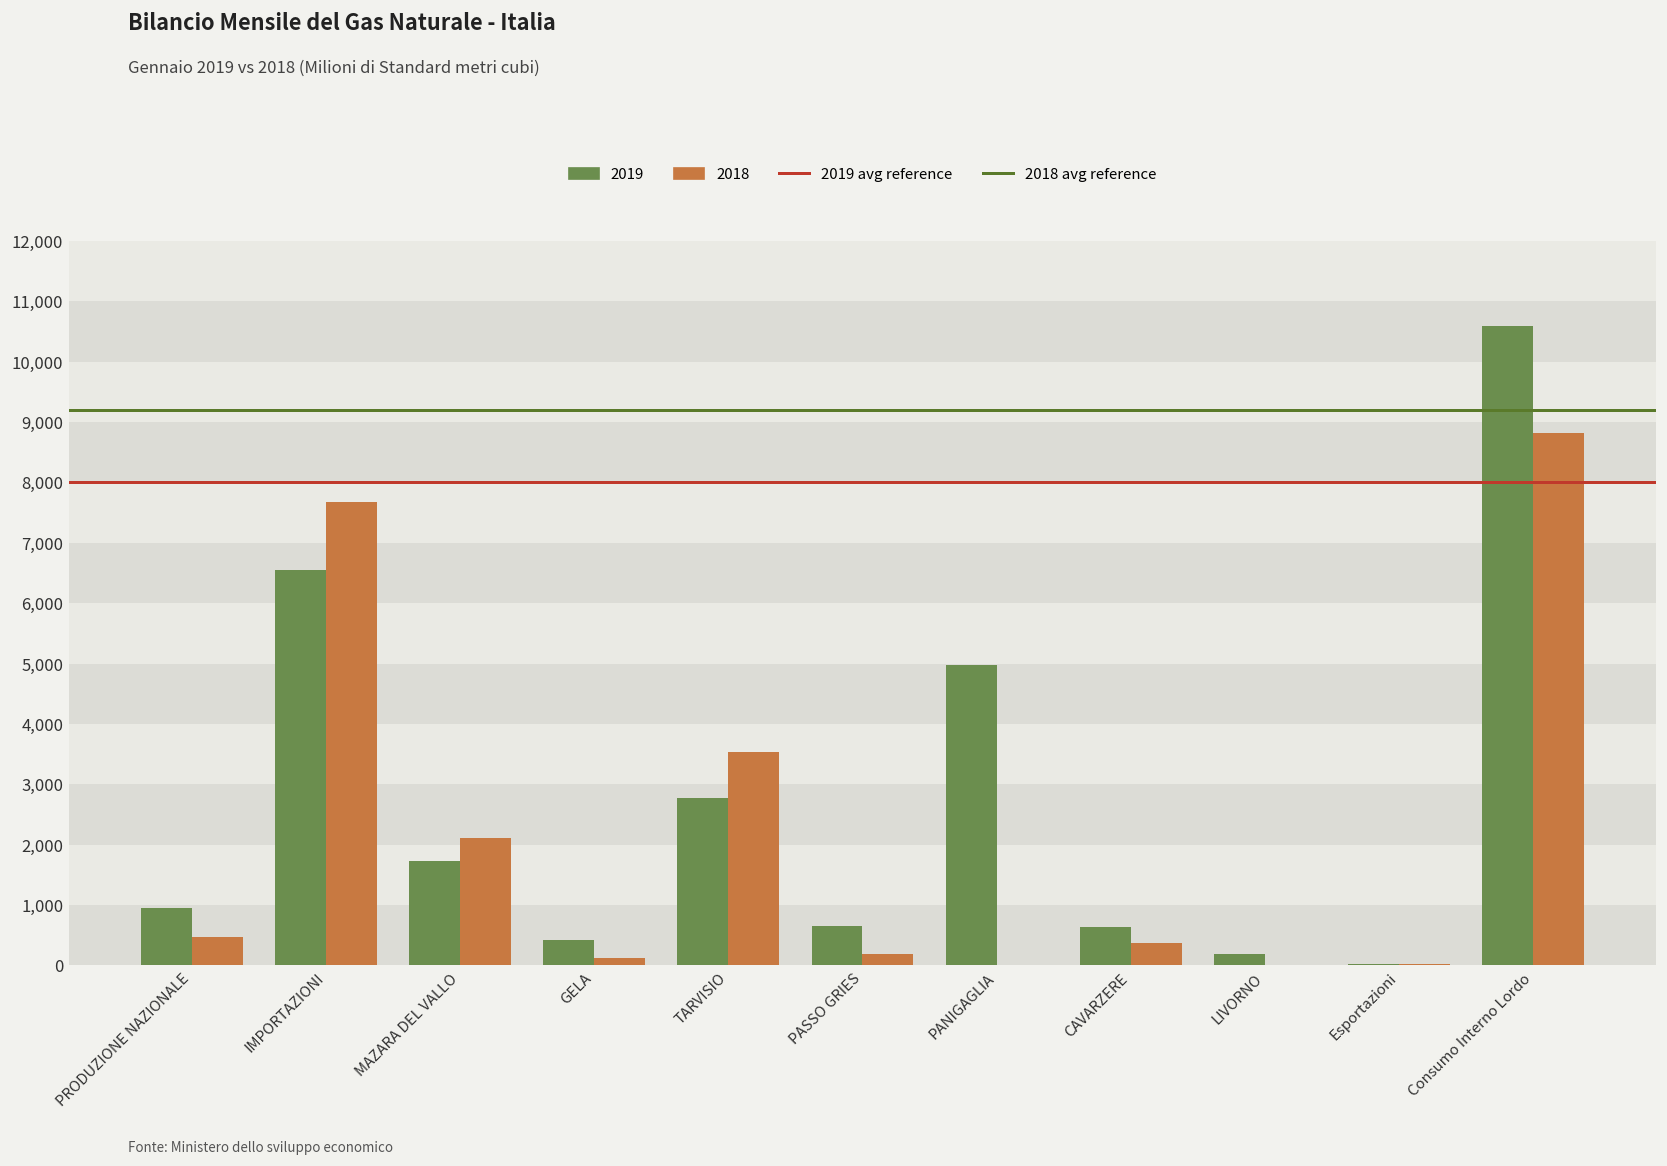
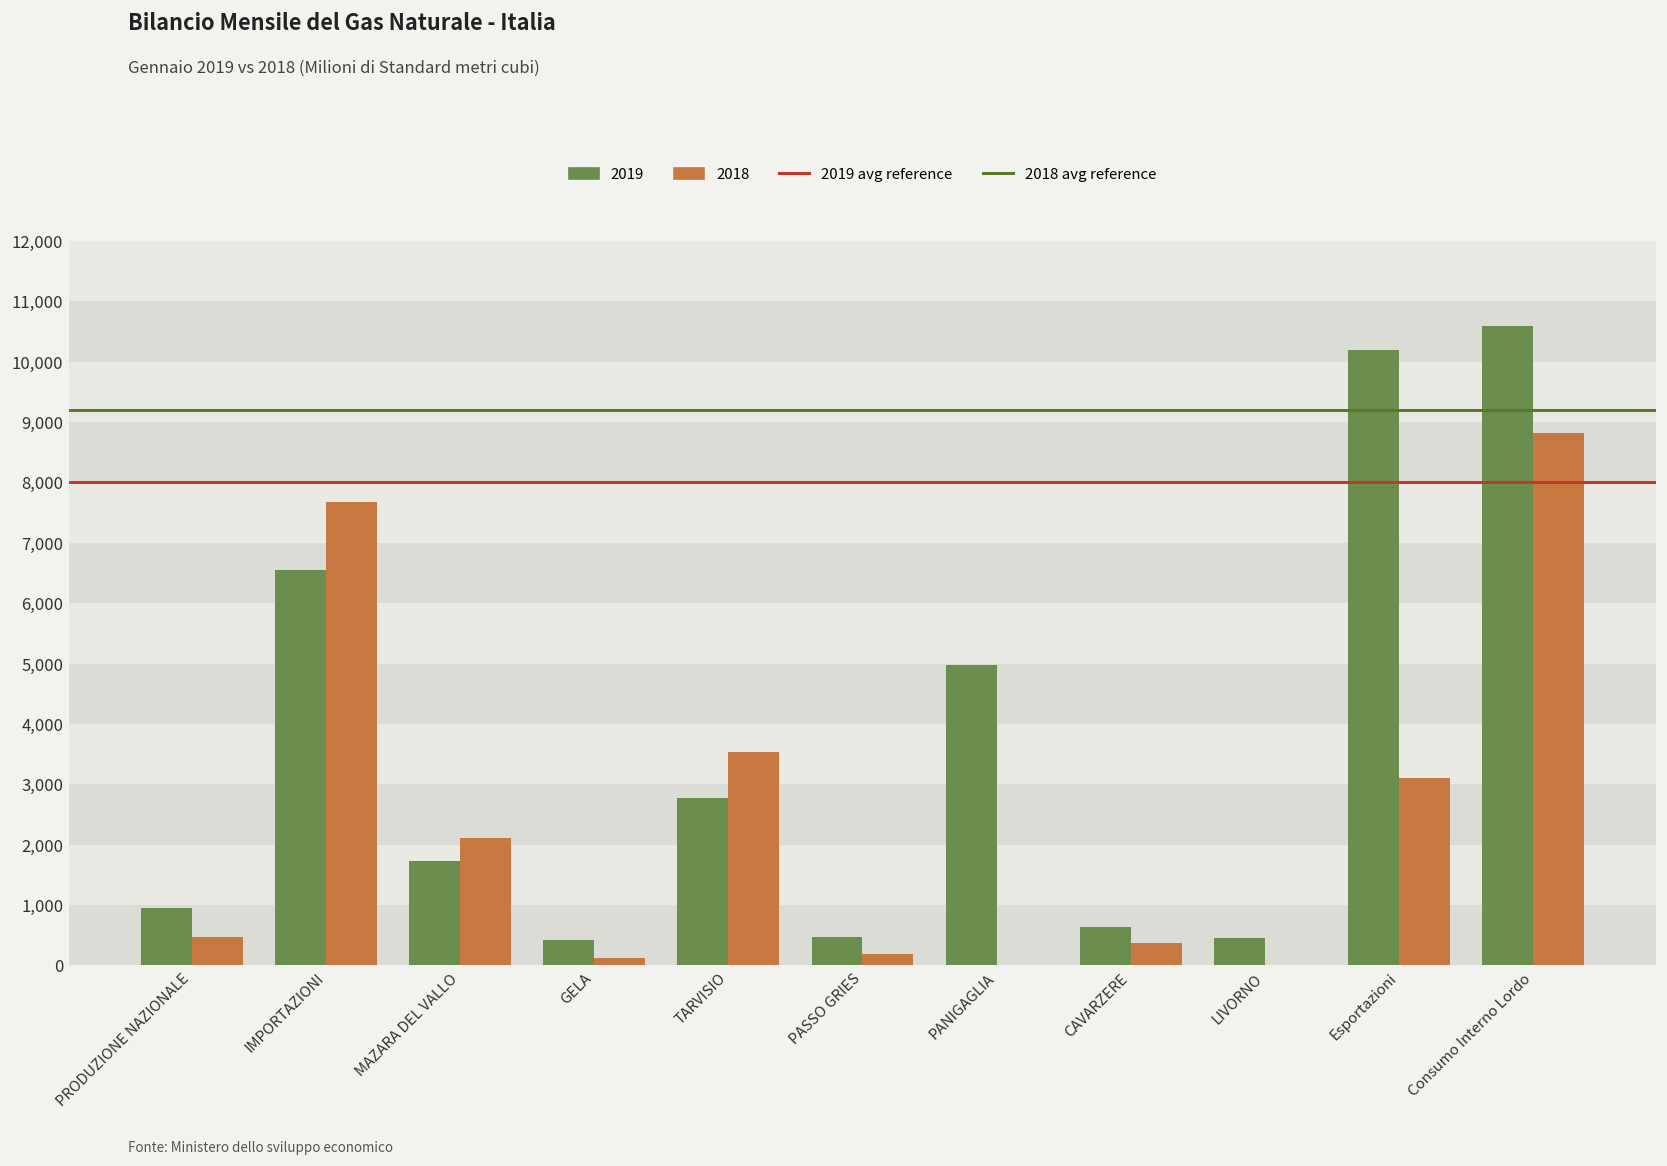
  {
    "2019": {
      "PRODUZIONE NAZIONALE": "900",
      "IMPORTAZIONI": "6,500",
      "MAZARA DEL VALLO": "1,700",
      "GELA": "400",
      "TARVISIO": "2,800",
-     "PASSO GRIES": "700",
+     "PASSO GRIES": "500",
      "PANIGAGLIA": "5,000",
      "CAVARZERE": "600",
-     "LIVORNO": "200",
-     "Esportazioni": "0",
+     "LIVORNO": "500",
+     "Esportazioni": "10,200",
      "Consumo Interno Lordo": "10,600"
    },
    "2018": {
      "PRODUZIONE NAZIONALE": "500",
      "IMPORTAZIONI": "7,700",
      "MAZARA DEL VALLO": "2,100",
      "GELA": "100",
      "TARVISIO": "3,500",
      "PASSO GRIES": "200",
      "PANIGAGLIA": "0",
      "CAVARZERE": "400",
      "LIVORNO": "0",
-     "Esportazioni": "0",
+     "Esportazioni": "3,100",
      "Consumo Interno Lordo": "8,800"
    }
  }
